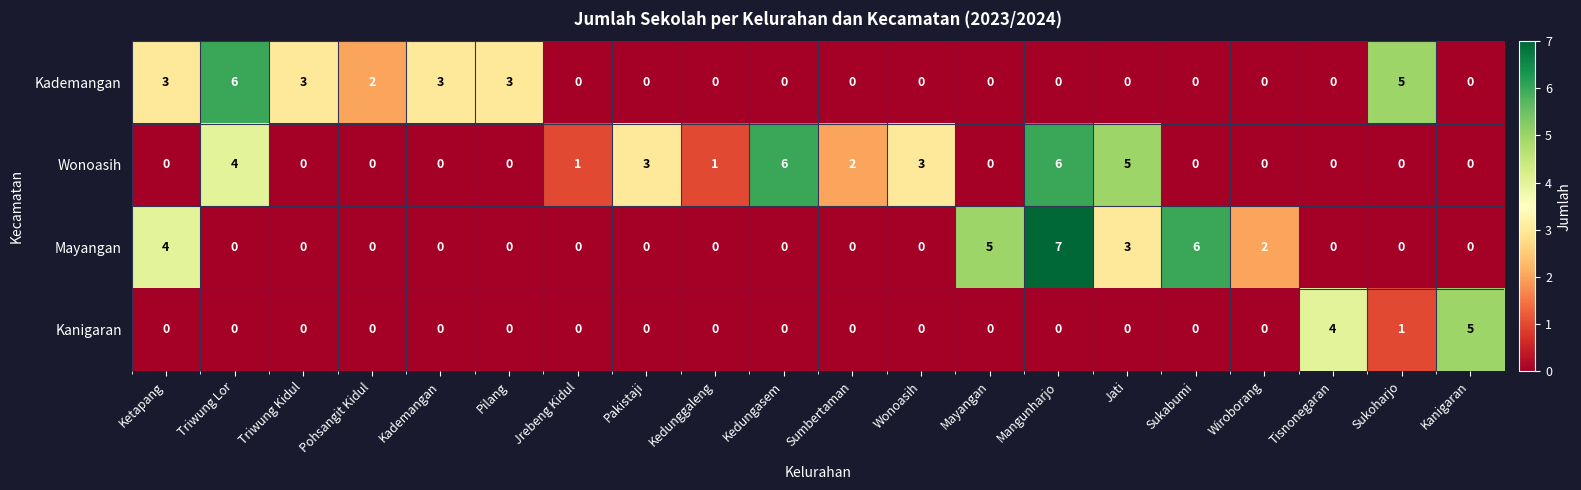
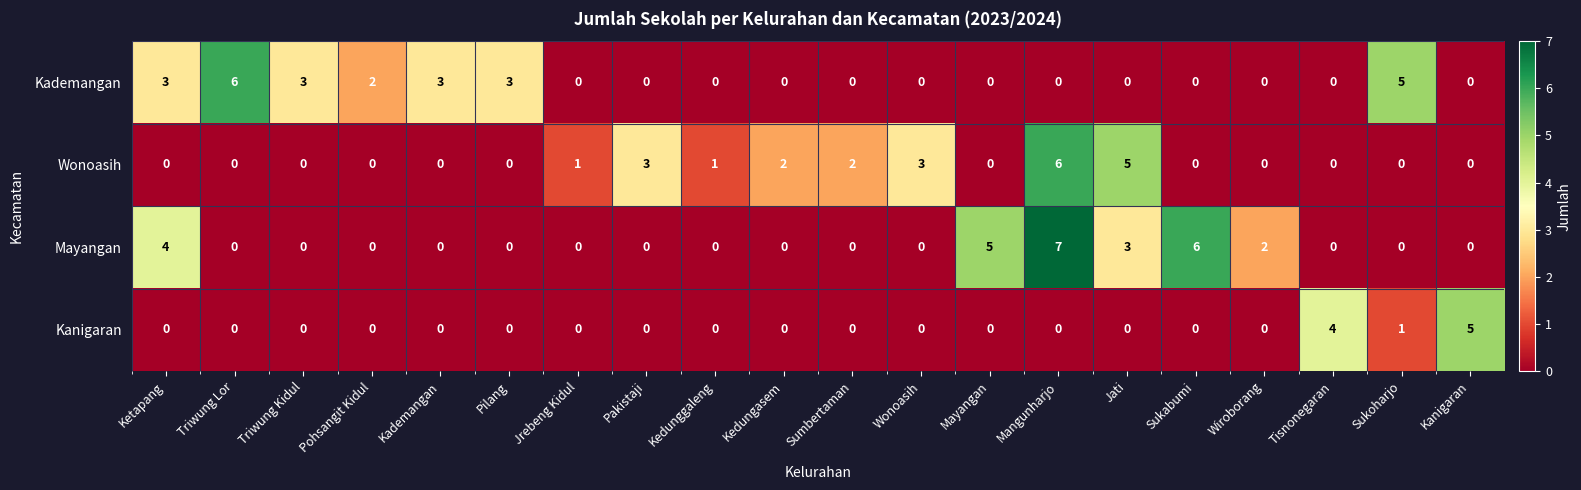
  {
    "Kademangan": {
      "Ketapang": 3,
      "Triwung Lor": 6,
      "Triwung Kidul": 3,
      "Pohsangit Kidul": 2,
      "Kademangan": 3,
      "Pilang": 3,
      "Jrebeng Kidul": 0,
      "Pakistaji": 0,
      "Kedunggaleng": 0,
      "Kedungasem": 0,
      "Sumbertaman": 0,
      "Wonoasih": 0,
      "Mayangan": 0,
      "Mangunharjo": 0,
      "Jati": 0,
      "Sukabumi": 0,
      "Wiroborang": 0,
      "Tisnonegaran": 0,
      "Sukoharjo": 5,
      "Kanigaran": 0
    },
    "Wonoasih": {
      "Ketapang": 0,
-     "Triwung Lor": 4,
+     "Triwung Lor": 0,
      "Triwung Kidul": 0,
      "Pohsangit Kidul": 0,
      "Kademangan": 0,
      "Pilang": 0,
      "Jrebeng Kidul": 1,
      "Pakistaji": 3,
      "Kedunggaleng": 1,
-     "Kedungasem": 6,
+     "Kedungasem": 2,
      "Sumbertaman": 2,
      "Wonoasih": 3,
      "Mayangan": 0,
      "Mangunharjo": 6,
      "Jati": 5,
      "Sukabumi": 0,
      "Wiroborang": 0,
      "Tisnonegaran": 0,
      "Sukoharjo": 0,
      "Kanigaran": 0
    },
    "Mayangan": {
      "Ketapang": 4,
      "Triwung Lor": 0,
      "Triwung Kidul": 0,
      "Pohsangit Kidul": 0,
      "Kademangan": 0,
      "Pilang": 0,
      "Jrebeng Kidul": 0,
      "Pakistaji": 0,
      "Kedunggaleng": 0,
      "Kedungasem": 0,
      "Sumbertaman": 0,
      "Wonoasih": 0,
      "Mayangan": 5,
      "Mangunharjo": 7,
      "Jati": 3,
      "Sukabumi": 6,
      "Wiroborang": 2,
      "Tisnonegaran": 0,
      "Sukoharjo": 0,
      "Kanigaran": 0
    },
    "Kanigaran": {
      "Ketapang": 0,
      "Triwung Lor": 0,
      "Triwung Kidul": 0,
      "Pohsangit Kidul": 0,
      "Kademangan": 0,
      "Pilang": 0,
      "Jrebeng Kidul": 0,
      "Pakistaji": 0,
      "Kedunggaleng": 0,
      "Kedungasem": 0,
      "Sumbertaman": 0,
      "Wonoasih": 0,
      "Mayangan": 0,
      "Mangunharjo": 0,
      "Jati": 0,
      "Sukabumi": 0,
      "Wiroborang": 0,
      "Tisnonegaran": 4,
      "Sukoharjo": 1,
      "Kanigaran": 5
    }
  }
